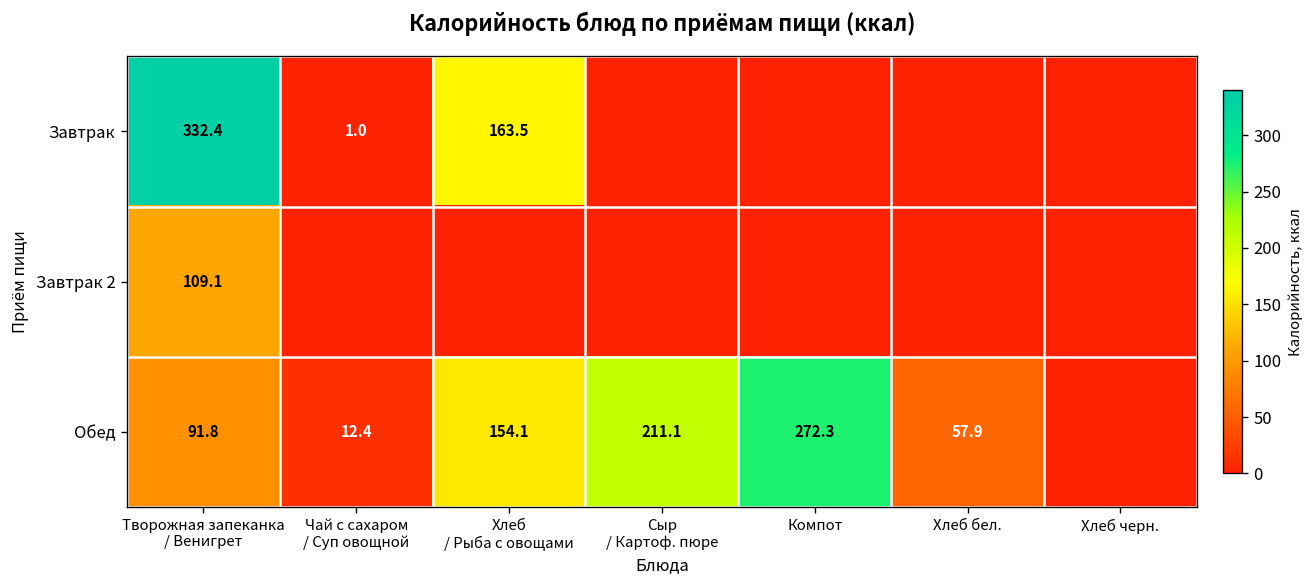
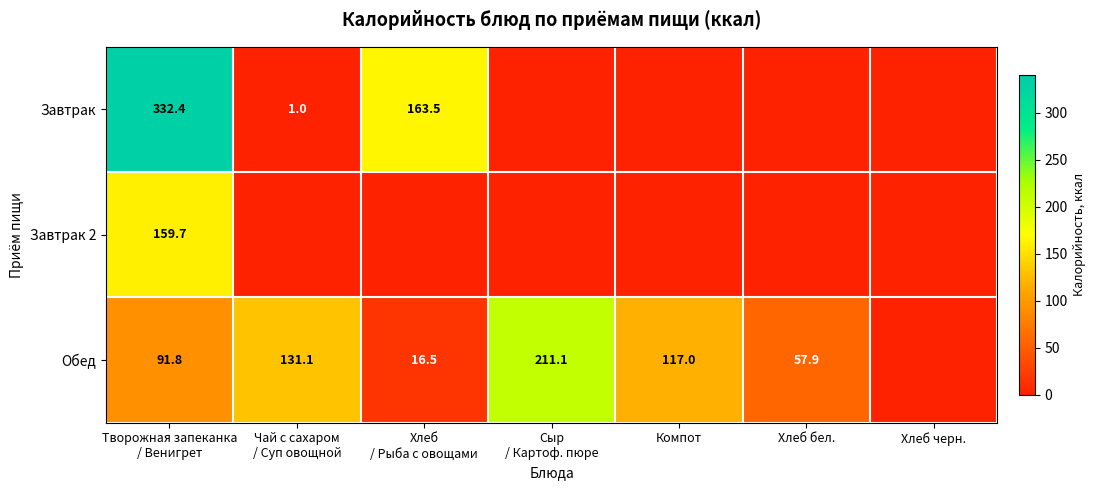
  {
    "Завтрак": {
      "Творожная запеканка / Венигрет": 332.4,
      "Чай с сахаром / Суп овощной": 1.0,
      "Хлеб / Рыба с овощами": 163.5
    },
    "Завтрак 2": {
-     "Творожная запеканка / Венигрет": 109.1
+     "Творожная запеканка / Венигрет": 159.7
    },
    "Обед": {
      "Творожная запеканка / Венигрет": 91.8,
-     "Чай с сахаром / Суп овощной": 12.4,
-     "Хлеб / Рыба с овощами": 154.1,
+     "Чай с сахаром / Суп овощной": 131.1,
+     "Хлеб / Рыба с овощами": 16.5,
      "Сыр / Картоф. пюре": 211.1,
-     "Компот": 272.3,
+     "Компот": 117.0,
      "Хлеб бел.": 57.9
    }
  }
